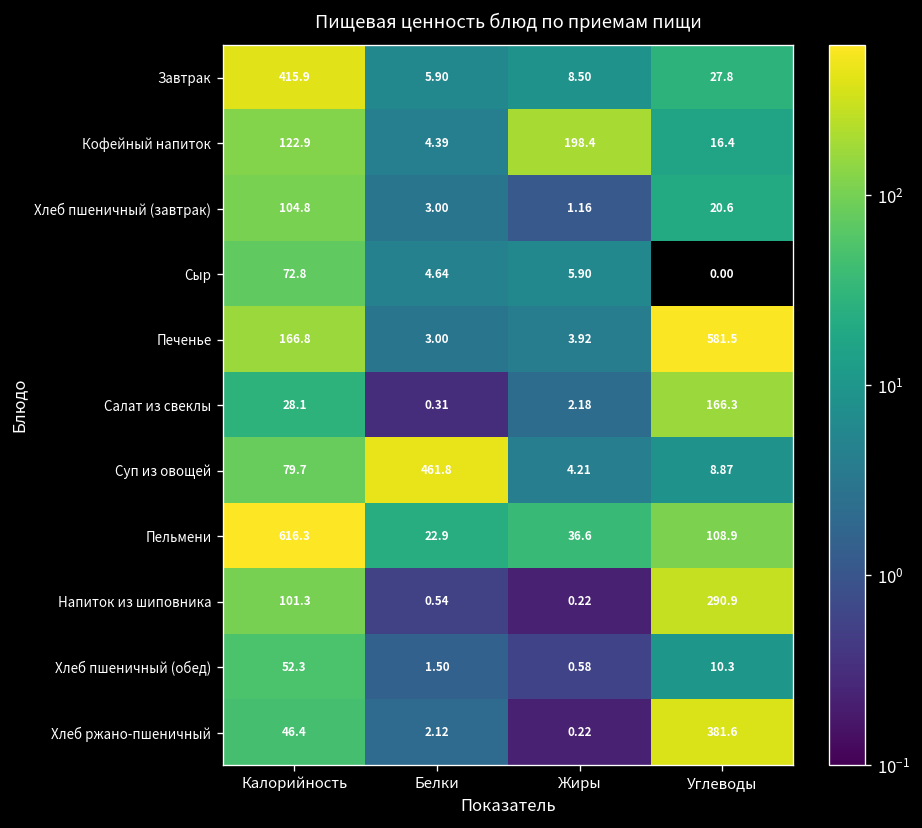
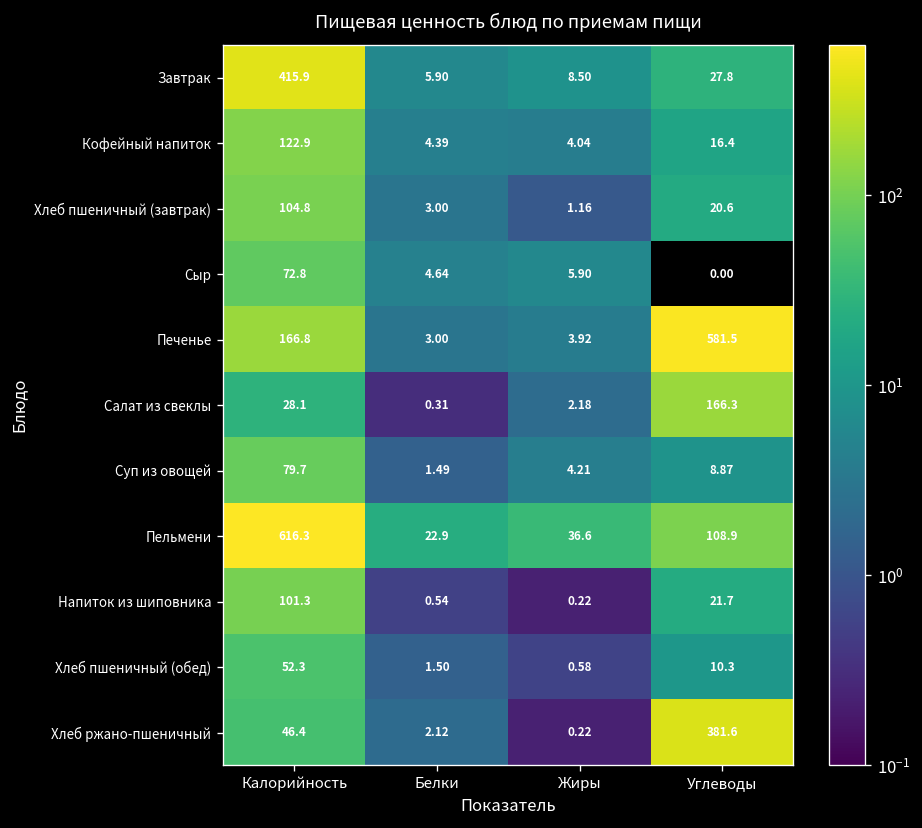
  {
    "Завтрак": {
      "Калорийность": 415.9,
      "Белки": 5.90,
      "Жиры": 8.50,
      "Углеводы": 27.8
    },
    "Кофейный напиток": {
      "Калорийность": 122.9,
      "Белки": 4.39,
-     "Жиры": 198.4,
+     "Жиры": 4.04,
      "Углеводы": 16.4
    },
    "Хлеб пшеничный (завтрак)": {
      "Калорийность": 104.8,
      "Белки": 3.00,
      "Жиры": 1.16,
      "Углеводы": 20.6
    },
    "Сыр": {
      "Калорийность": 72.8,
      "Белки": 4.64,
      "Жиры": 5.90,
      "Углеводы": 0.00
    },
    "Печенье": {
      "Калорийность": 166.8,
      "Белки": 3.00,
      "Жиры": 3.92,
      "Углеводы": 581.5
    },
    "Салат из свеклы": {
      "Калорийность": 28.1,
      "Белки": 0.31,
      "Жиры": 2.18,
      "Углеводы": 166.3
    },
    "Суп из овощей": {
      "Калорийность": 79.7,
-     "Белки": 461.8,
+     "Белки": 1.49,
      "Жиры": 4.21,
      "Углеводы": 8.87
    },
    "Пельмени": {
      "Калорийность": 616.3,
      "Белки": 22.9,
      "Жиры": 36.6,
      "Углеводы": 108.9
    },
    "Напиток из шиповника": {
      "Калорийность": 101.3,
      "Белки": 0.54,
      "Жиры": 0.22,
-     "Углеводы": 290.9
+     "Углеводы": 21.7
    },
    "Хлеб пшеничный (обед)": {
      "Калорийность": 52.3,
      "Белки": 1.50,
      "Жиры": 0.58,
      "Углеводы": 10.3
    },
    "Хлеб ржано-пшеничный": {
      "Калорийность": 46.4,
      "Белки": 2.12,
      "Жиры": 0.22,
      "Углеводы": 381.6
    }
  }
